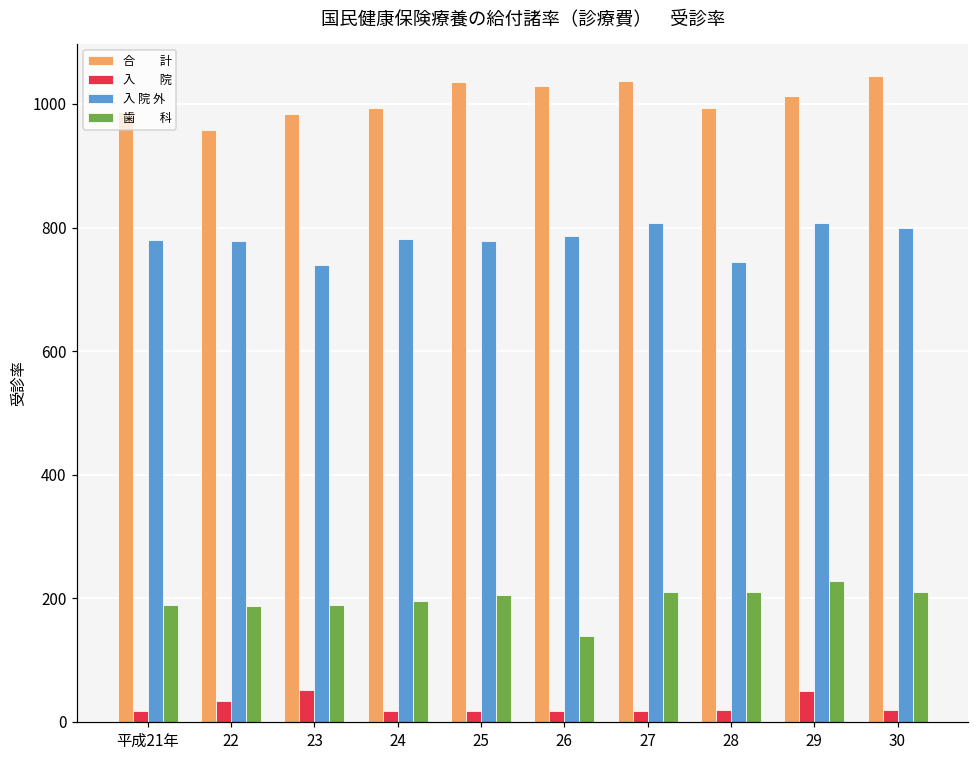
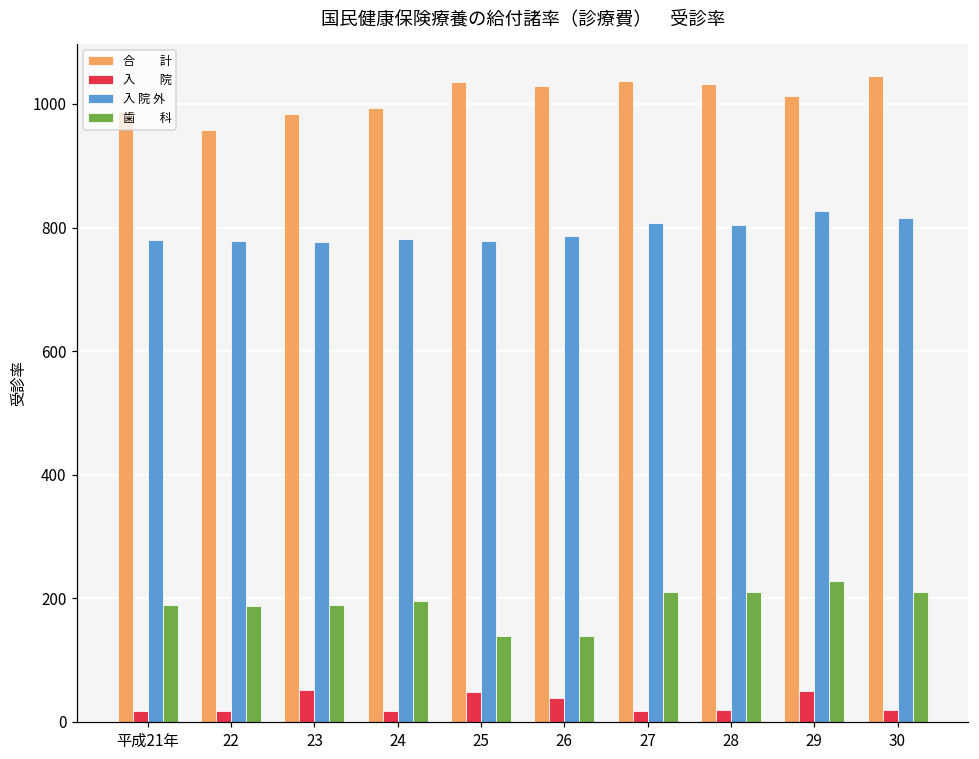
  {
    "合 計": {
      "22": 960,
      "23": 980,
      "24": 990,
      "25": 1040,
      "26": 1030,
      "27": 1040,
-     "28": 990,
+     "28": 1030,
      "29": 1010,
      "30": 1050
    },
    "入 院": {
      "平成21年": 20,
-     "22": 30,
+     "22": 20,
      "23": 50,
      "24": 20,
-     "25": 20,
-     "26": 20,
+     "25": 50,
+     "26": 40,
      "27": 20,
      "28": 20,
      "29": 50,
      "30": 20
    },
    "入 院 外": {
      "平成21年": 780,
      "22": 780,
-     "23": 740,
+     "23": 780,
      "24": 780,
      "25": 780,
      "26": 790,
      "27": 810,
-     "28": 740,
-     "29": 810,
-     "30": 800
+     "28": 800,
+     "29": 830,
+     "30": 820
    },
    "歯 科": {
      "平成21年": 190,
      "22": 190,
      "23": 190,
      "24": 200,
-     "25": 200,
+     "25": 140,
      "26": 140,
      "27": 210,
      "28": 210,
      "29": 230,
      "30": 210
    }
  }
